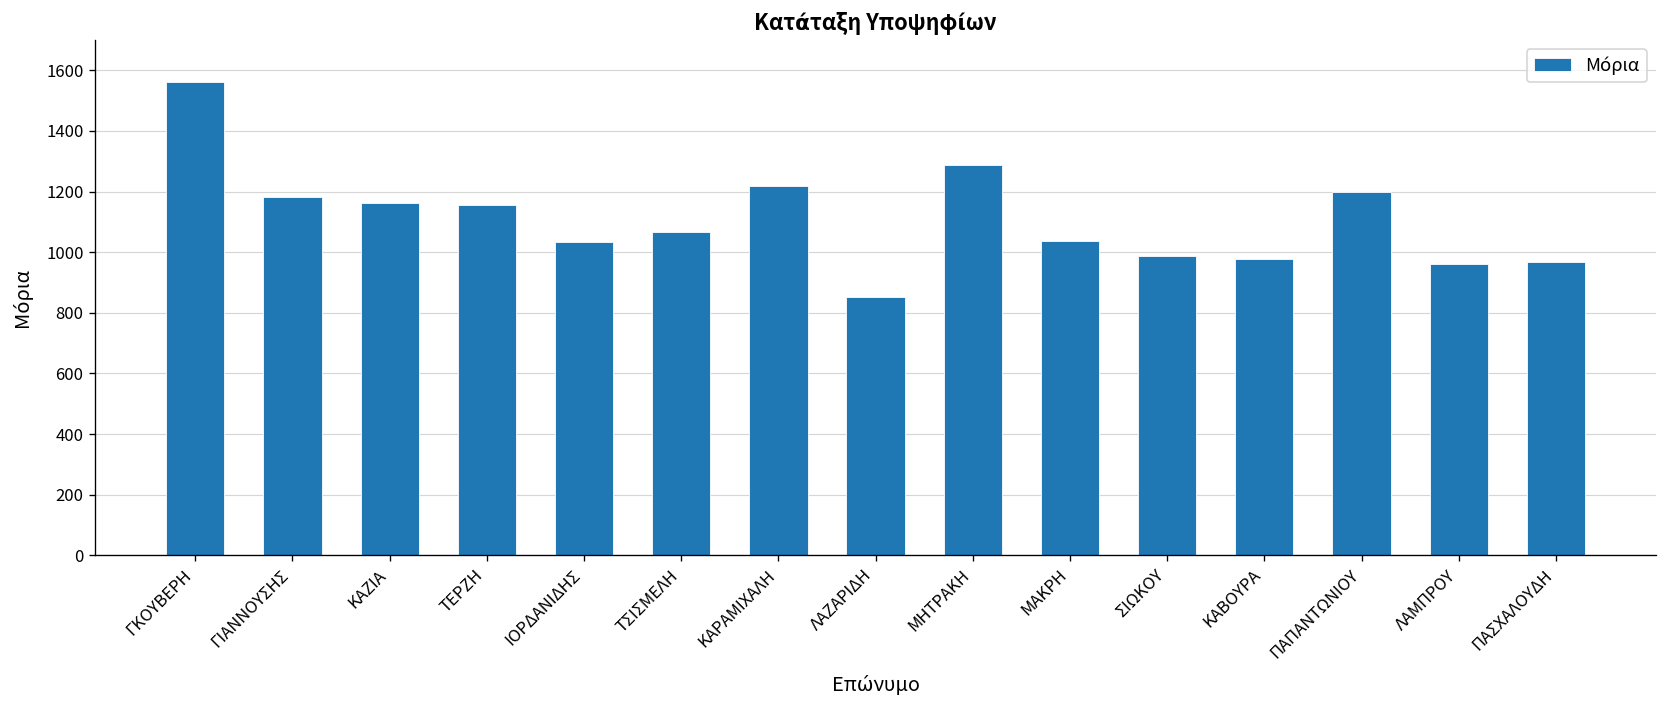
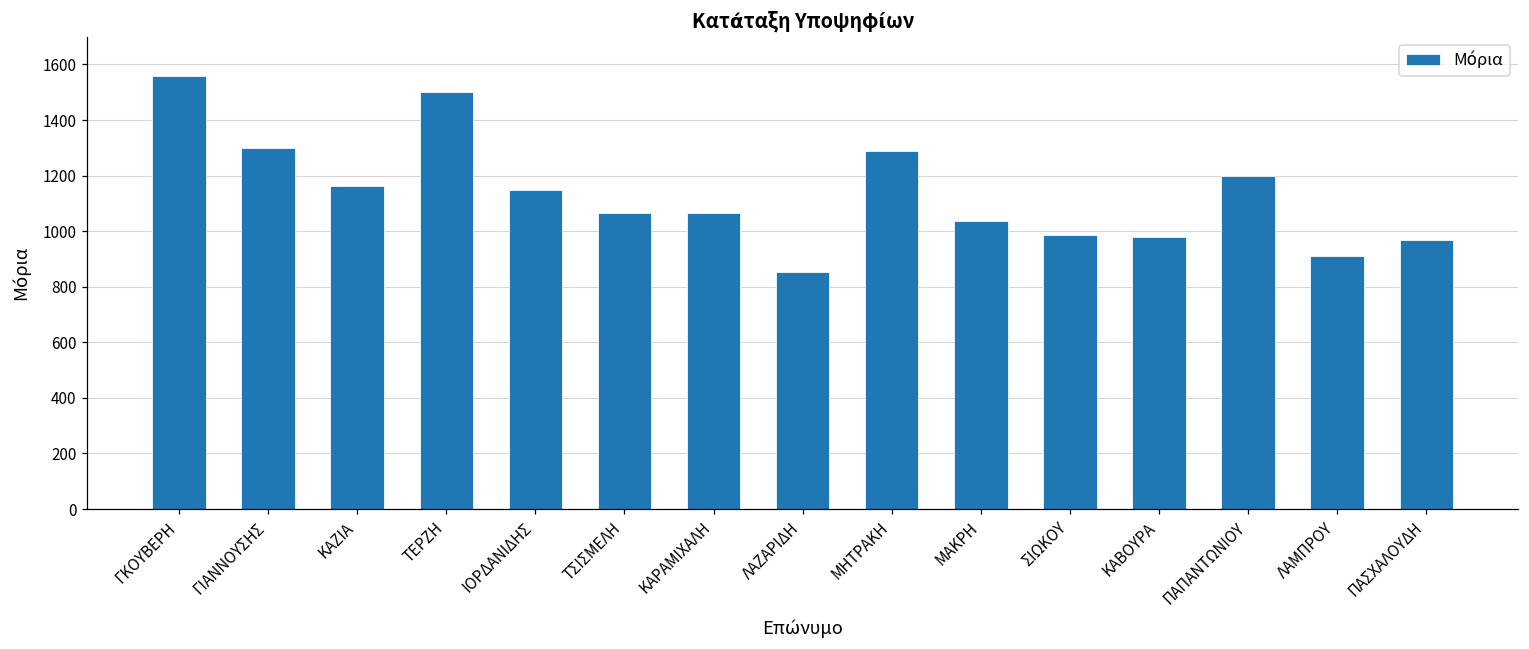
  {
    "ΓΚΟΥΒΕΡΗ": 1560,
-   "ΓΙΑΝΝΟΥΣΗΣ": 1180,
+   "ΓΙΑΝΝΟΥΣΗΣ": 1300,
    "ΚΑΖΙΑ": 1160,
-   "ΤΕΡΖΗ": 1160,
-   "ΙΟΡΔΑΝΙΔΗΣ": 1030,
+   "ΤΕΡΖΗ": 1500,
+   "ΙΟΡΔΑΝΙΔΗΣ": 1150,
    "ΤΣΙΣΜΕΛΗ": 1070,
-   "ΚΑΡΑΜΙΧΑΛΗ": 1220,
+   "ΚΑΡΑΜΙΧΑΛΗ": 1070,
    "ΛΑΖΑΡΙΔΗ": 850,
    "ΜΗΤΡΑΚΗ": 1290,
    "ΜΑΚΡΗ": 1040,
    "ΣΙΩΚΟΥ": 990,
    "ΚΑΒΟΥΡΑ": 980,
    "ΠΑΠΑΝΤΩΝΙΟΥ": 1200,
-   "ΛΑΜΠΡΟΥ": 960,
+   "ΛΑΜΠΡΟΥ": 910,
    "ΠΑΣΧΑΛΟΥΔΗ": 970
  }
